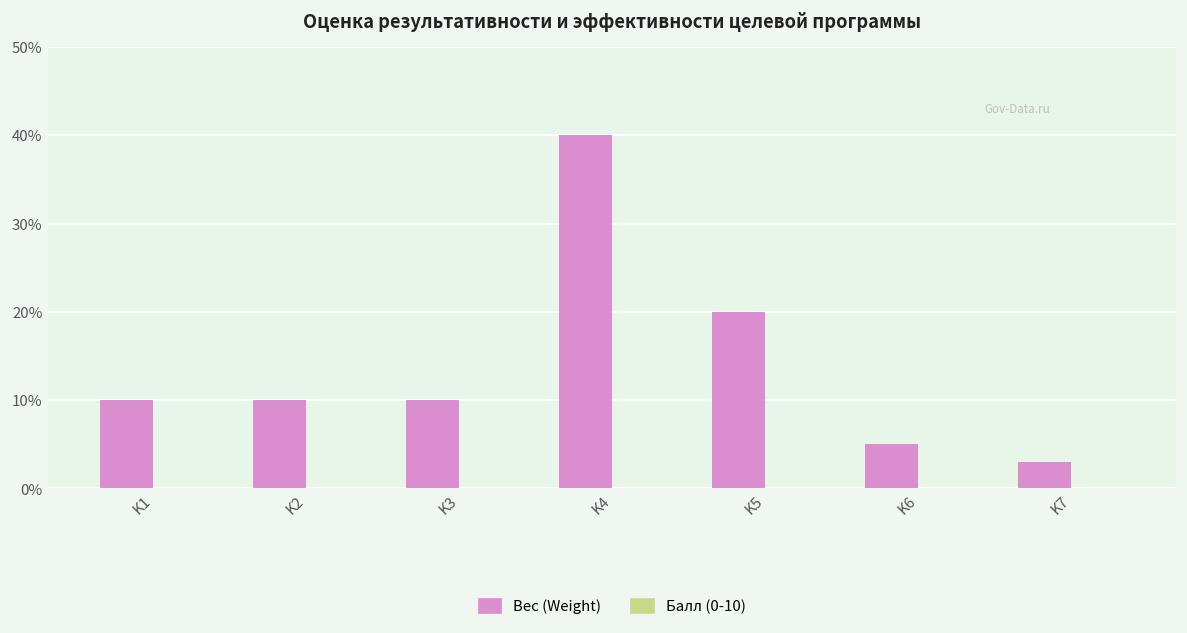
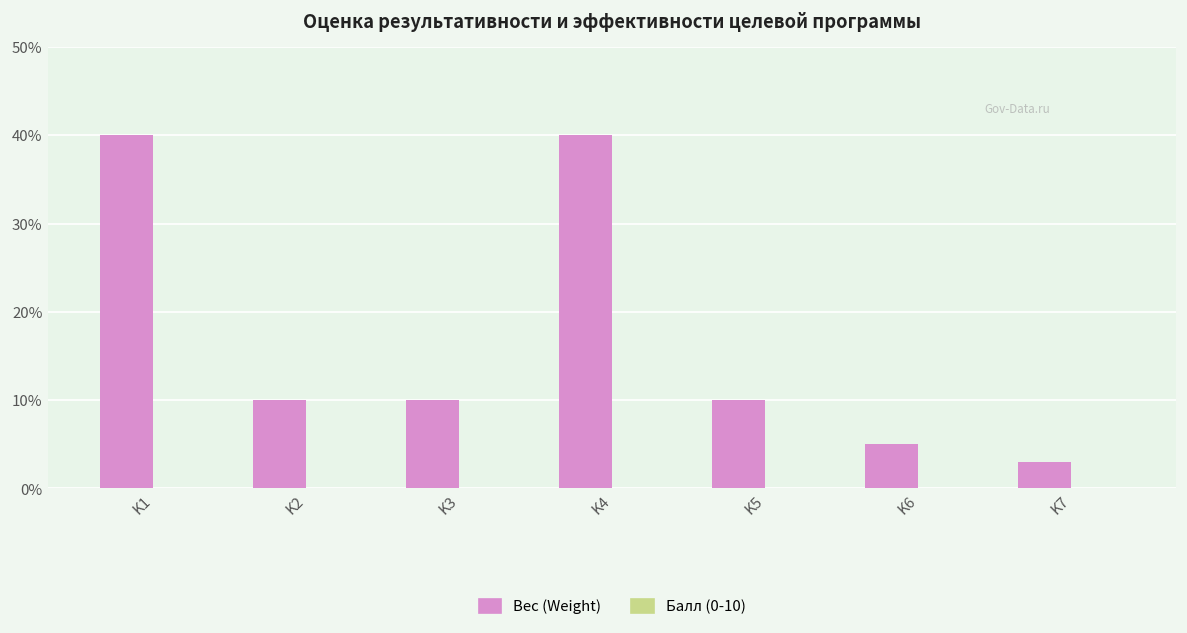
  {
    "Вес (Weight)": {
-     "K1": "10%",
+     "K1": "40%",
      "K2": "10%",
      "K3": "10%",
      "K4": "40%",
-     "K5": "20%",
+     "K5": "10%",
      "K6": "5%",
      "K7": "3%"
    },
    "Балл (0-10)": {
      "K1": "0%",
      "K2": "0%",
      "K3": "0%",
      "K4": "0%",
      "K5": "0%",
      "K6": "0%",
      "K7": "0%"
    }
  }
